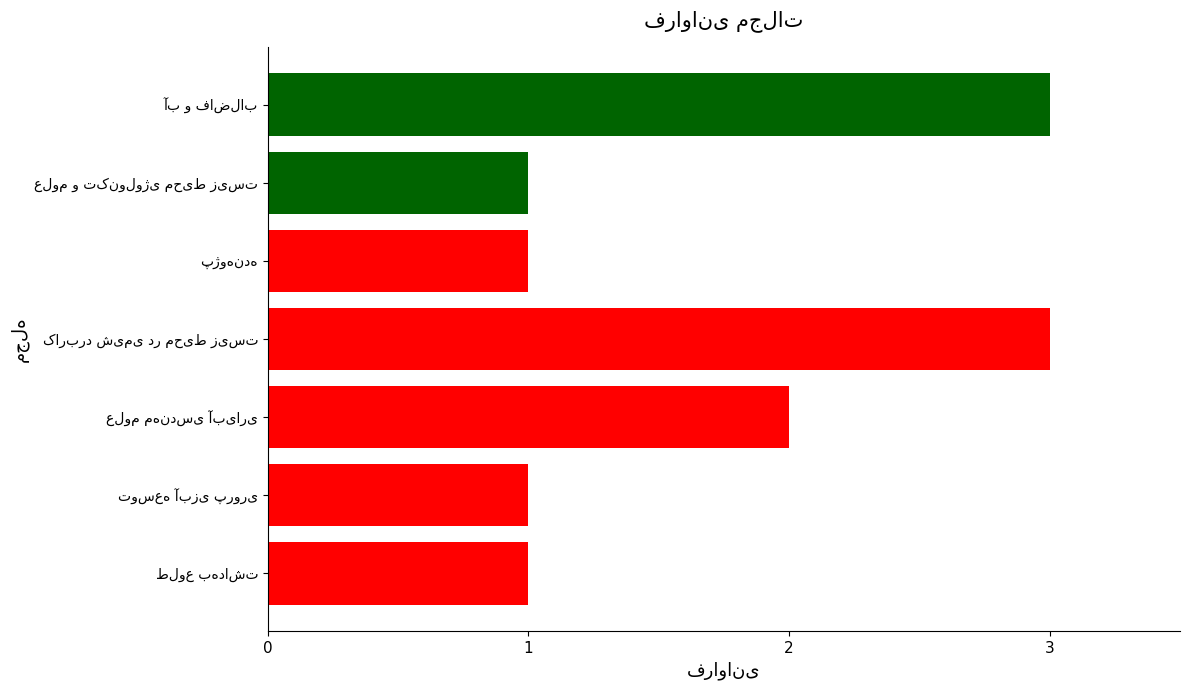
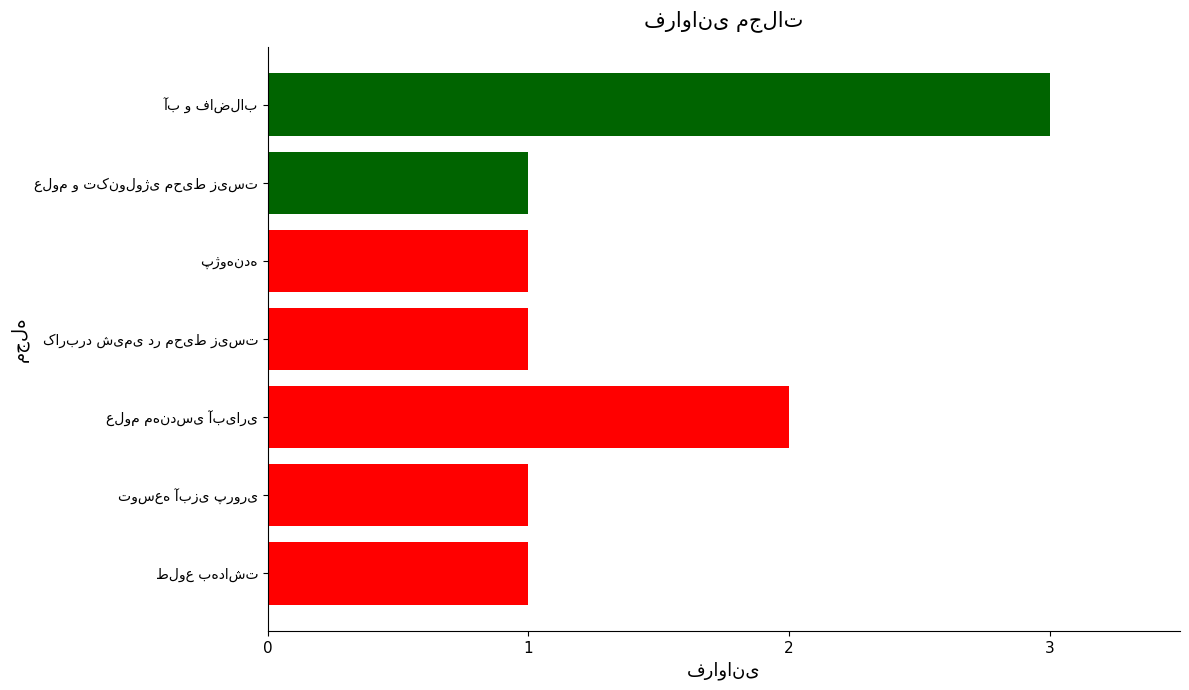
  {
    "آب و فاضلاب": 3,
    "علوم و تکنولوژی محیط زیست": 1,
    "پژوهنده": 1,
-   "کاربرد شیمی در محیط زیست": 3,
+   "کاربرد شیمی در محیط زیست": 1,
    "علوم مهندسی آبیاری": 2,
    "توسعه آبزی پروری": 1,
    "طلوع بهداشت": 1
  }
